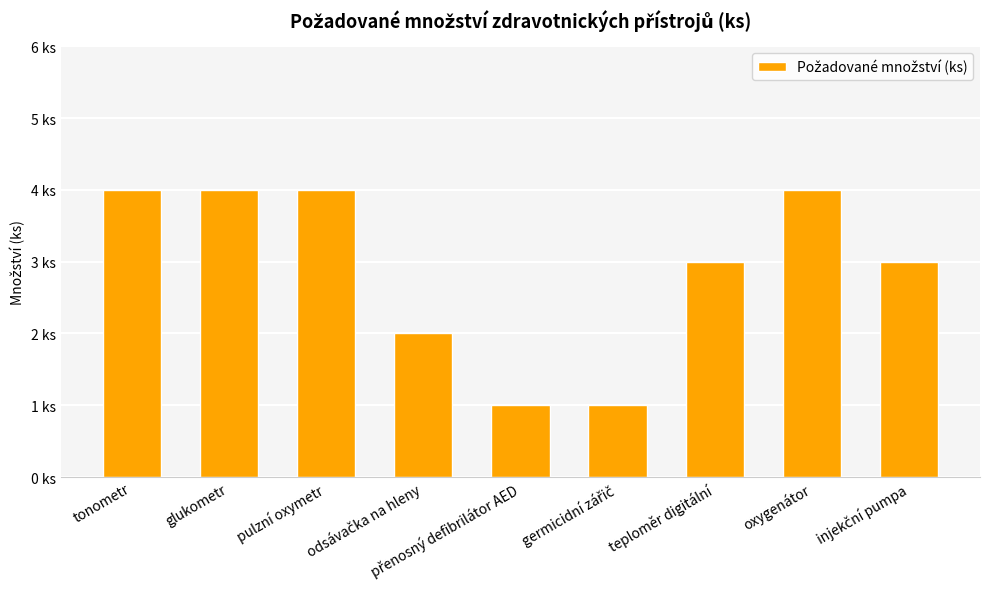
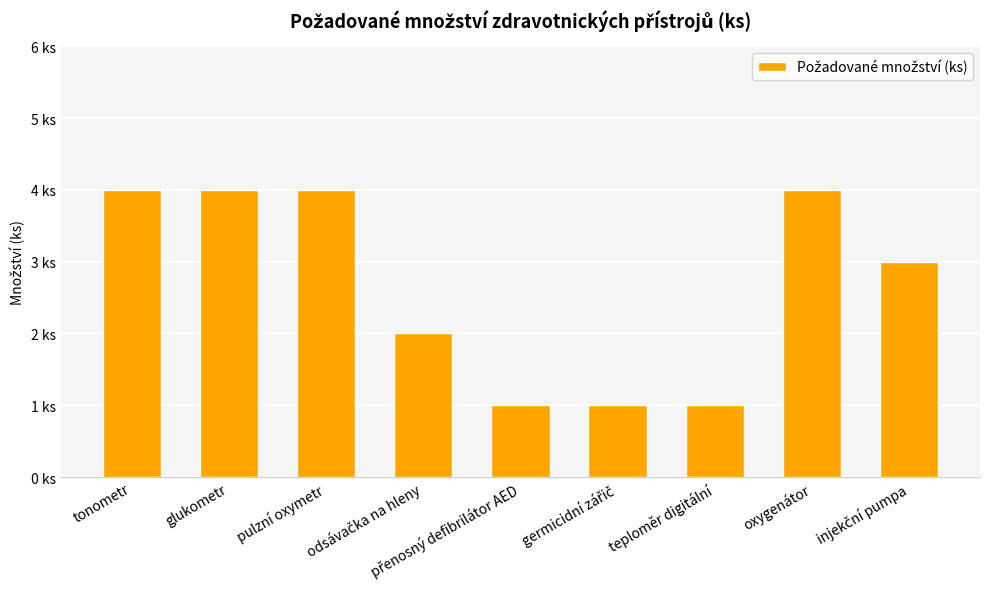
  {
    "tonometr": "4 ks",
    "glukometr": "4 ks",
    "pulzní oxymetr": "4 ks",
    "odsávačka na hleny": "2 ks",
    "přenosný defibrilátor AED": "1 ks",
    "germicidní zářič": "1 ks",
-   "teploměr digitální": "3 ks",
+   "teploměr digitální": "1 ks",
    "oxygenátor": "4 ks",
    "injekční pumpa": "3 ks"
  }
